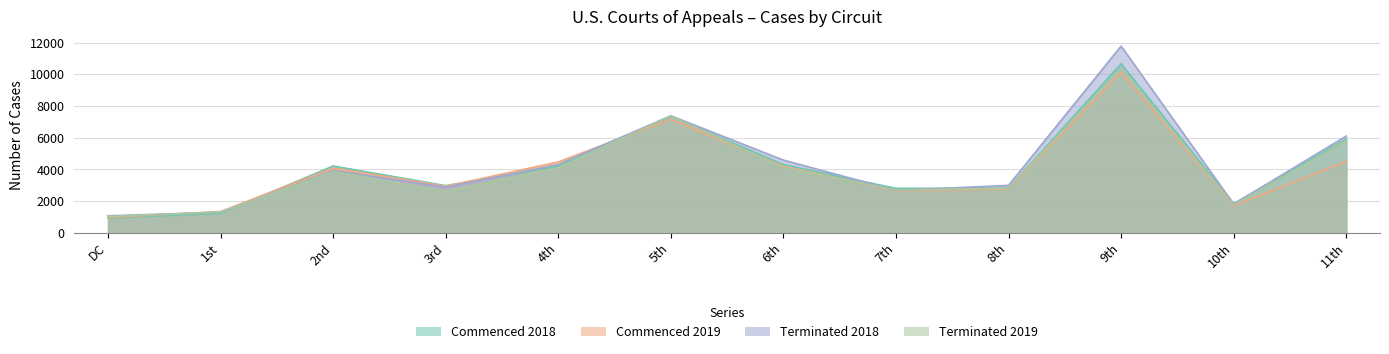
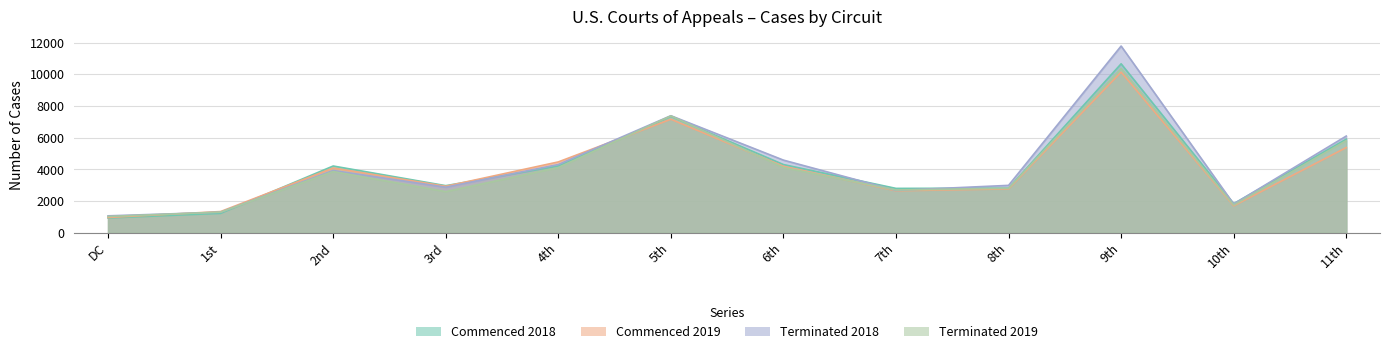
  {
    "Commenced 2019": {
      "4th": 4500,
      "5th": 7200,
      "9th": 10100,
-     "11th": 4500
+     "11th": 5400
    }
  }
